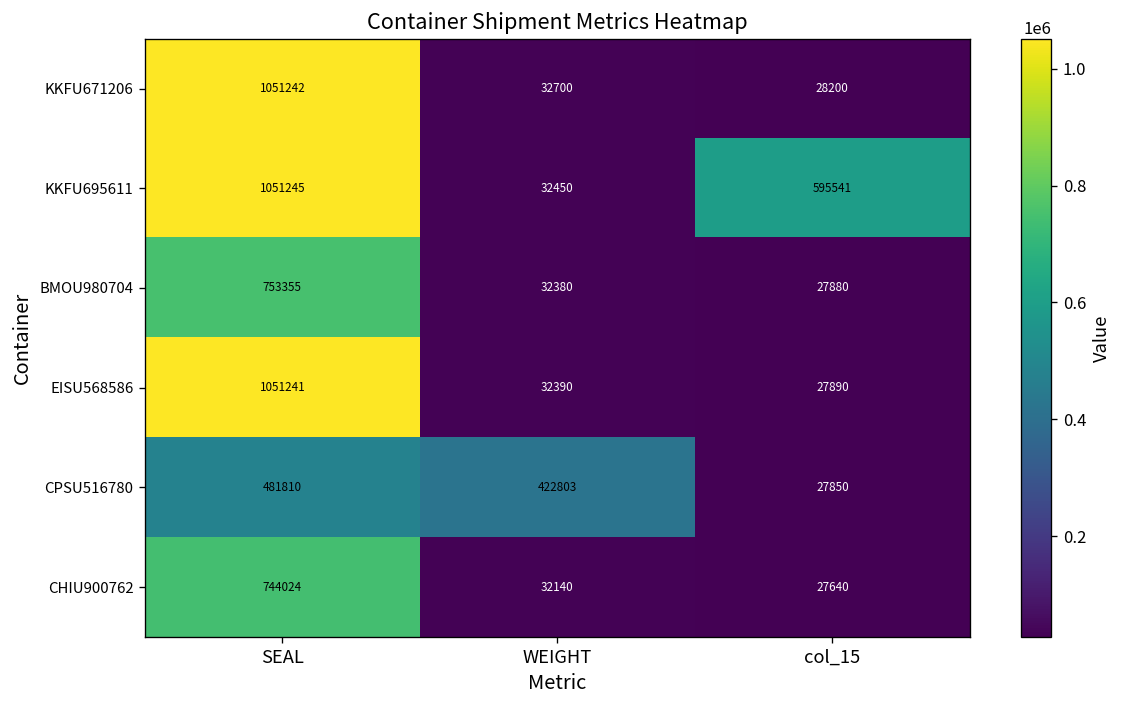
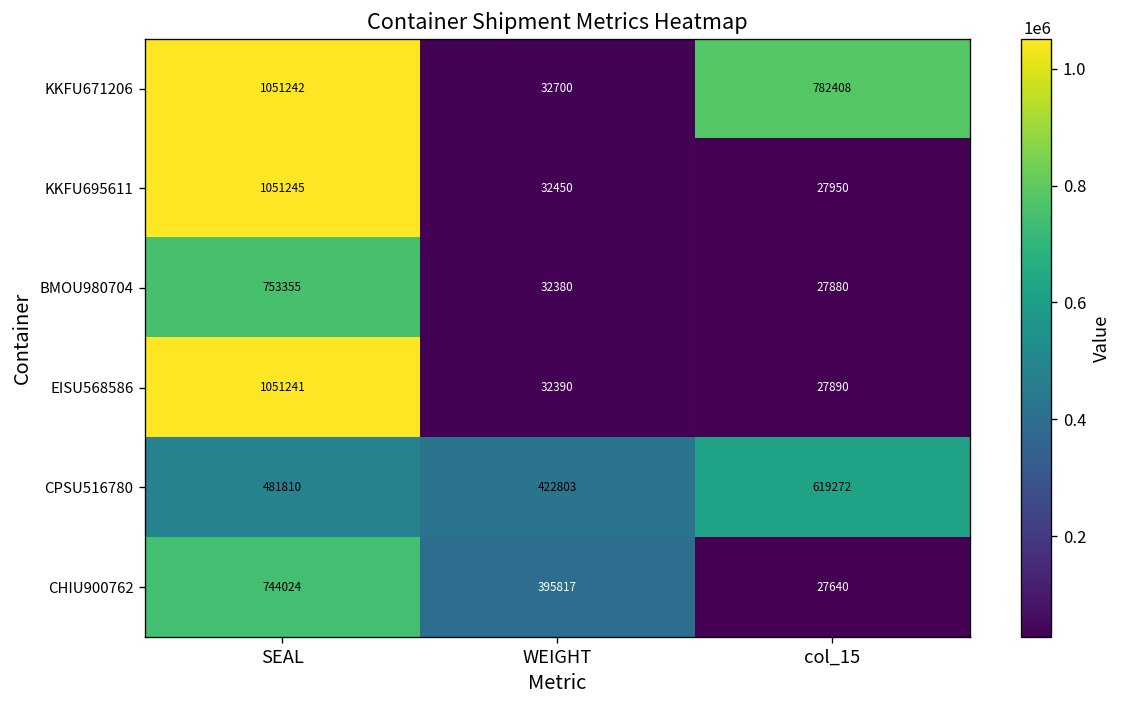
  {
    "KKFU671206": {
      "SEAL": 1051242,
      "WEIGHT": 32700,
-     "col_15": 28200
+     "col_15": 782408
    },
    "KKFU695611": {
      "SEAL": 1051245,
      "WEIGHT": 32450,
-     "col_15": 595541
+     "col_15": 27950
    },
    "BMOU980704": {
      "SEAL": 753355,
      "WEIGHT": 32380,
      "col_15": 27880
    },
    "EISU568586": {
      "SEAL": 1051241,
      "WEIGHT": 32390,
      "col_15": 27890
    },
    "CPSU516780": {
      "SEAL": 481810,
      "WEIGHT": 422803,
-     "col_15": 27850
+     "col_15": 619272
    },
    "CHIU900762": {
      "SEAL": 744024,
-     "WEIGHT": 32140,
+     "WEIGHT": 395817,
      "col_15": 27640
    }
  }
